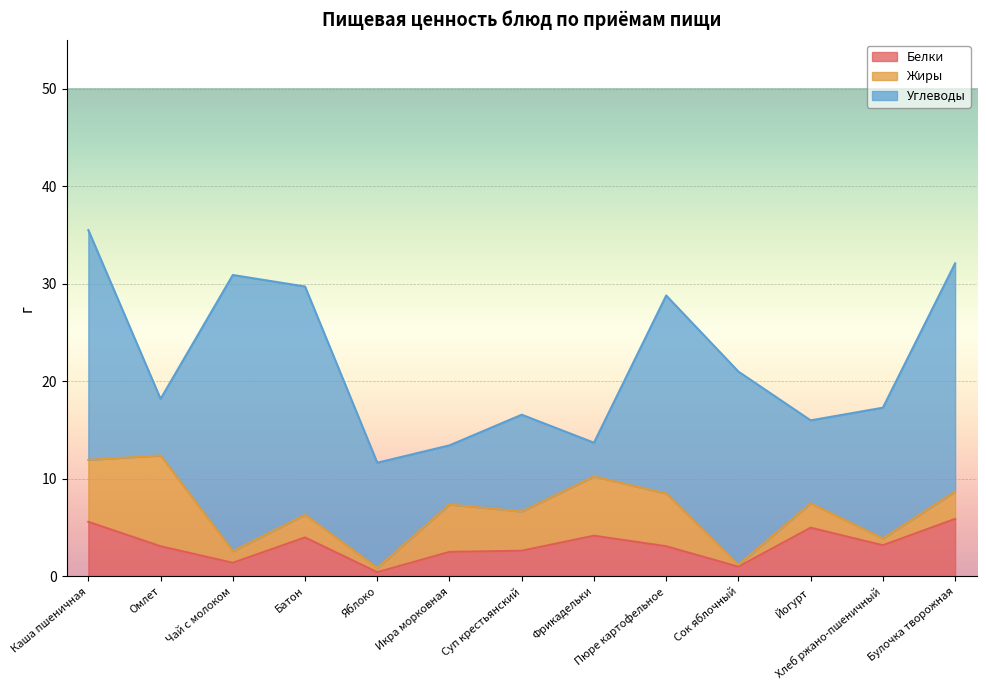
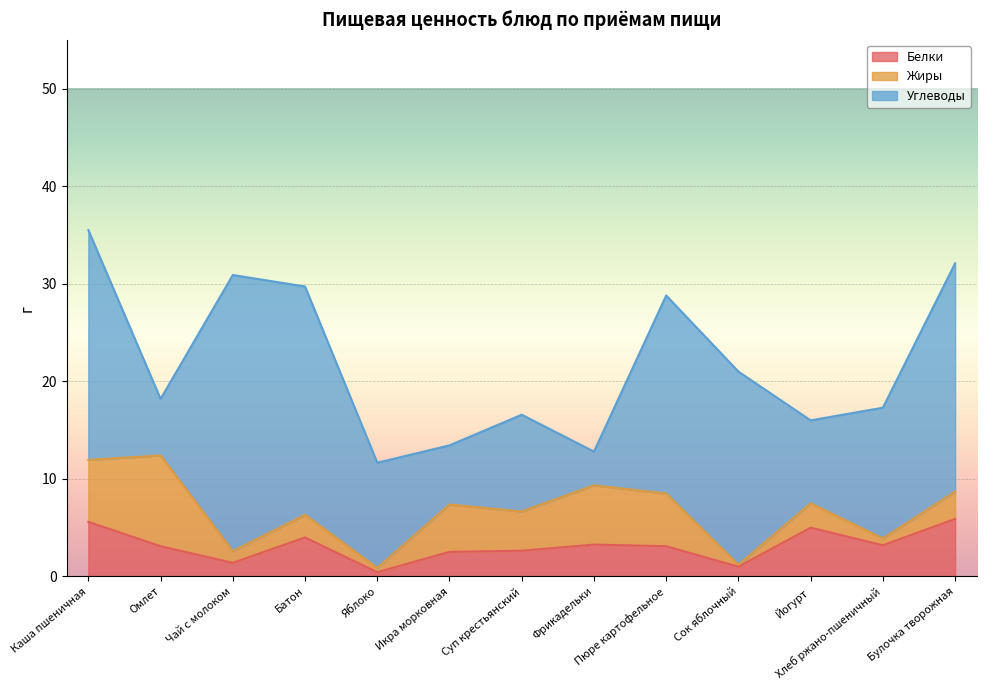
  {
    "Белки": {
      "Каша пшеничная": 6,
      "Омлет": 3,
      "Чай с молоком": 1,
      "Батон": 4,
      "Яблоко": 0,
      "Икра морковная": 3,
      "Суп крестьянский": 3,
-     "Фрикадельки": 4,
+     "Фрикадельки": 3,
      "Пюре картофельное": 3,
      "Йогурт": 5,
      "Хлеб ржано-пшеничный": 3,
      "Булочка творожная": 6
    },
    "Жиры": {
      "Каша пшеничная": 6,
      "Омлет": 9,
      "Чай с молоком": 1,
      "Батон": 2,
      "Яблоко": 0,
      "Икра морковная": 5,
      "Суп крестьянский": 4,
      "Фрикадельки": 6,
      "Пюре картофельное": 5,
      "Йогурт": 3,
      "Хлеб ржано-пшеничный": 1,
      "Булочка творожная": 3
    },
    "Углеводы": {
      "Каша пшеничная": 24,
      "Омлет": 6,
      "Чай с молоком": 28,
      "Батон": 23,
      "Яблоко": 11,
      "Икра морковная": 6,
      "Суп крестьянский": 10,
      "Фрикадельки": 3,
      "Пюре картофельное": 20,
      "Сок яблочный": 20,
      "Йогурт": 9,
      "Хлеб ржано-пшеничный": 13,
      "Булочка творожная": 23
    }
  }
